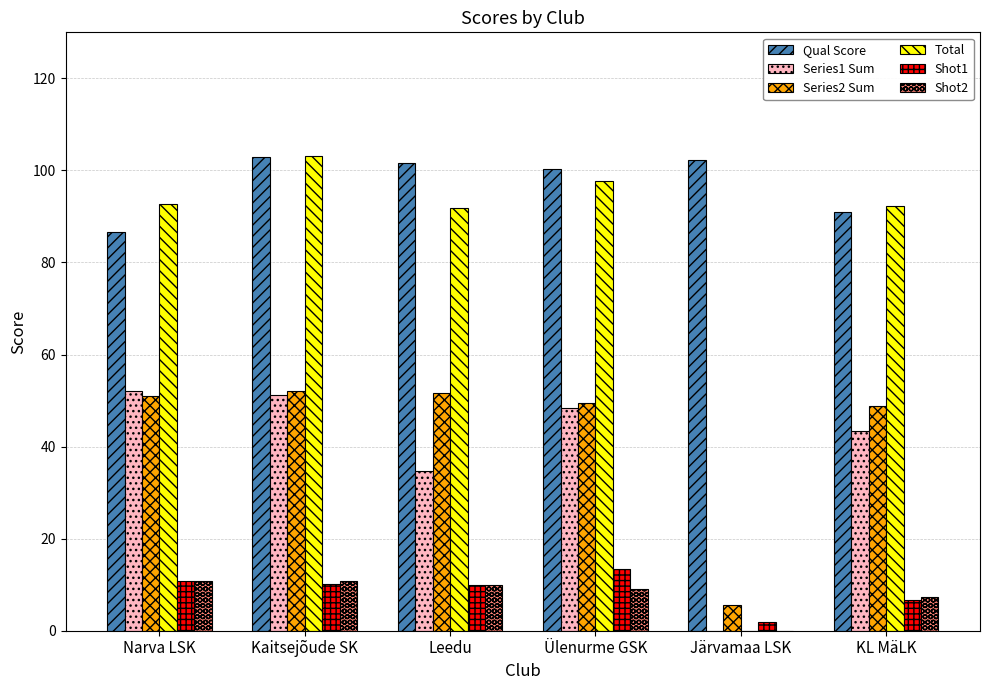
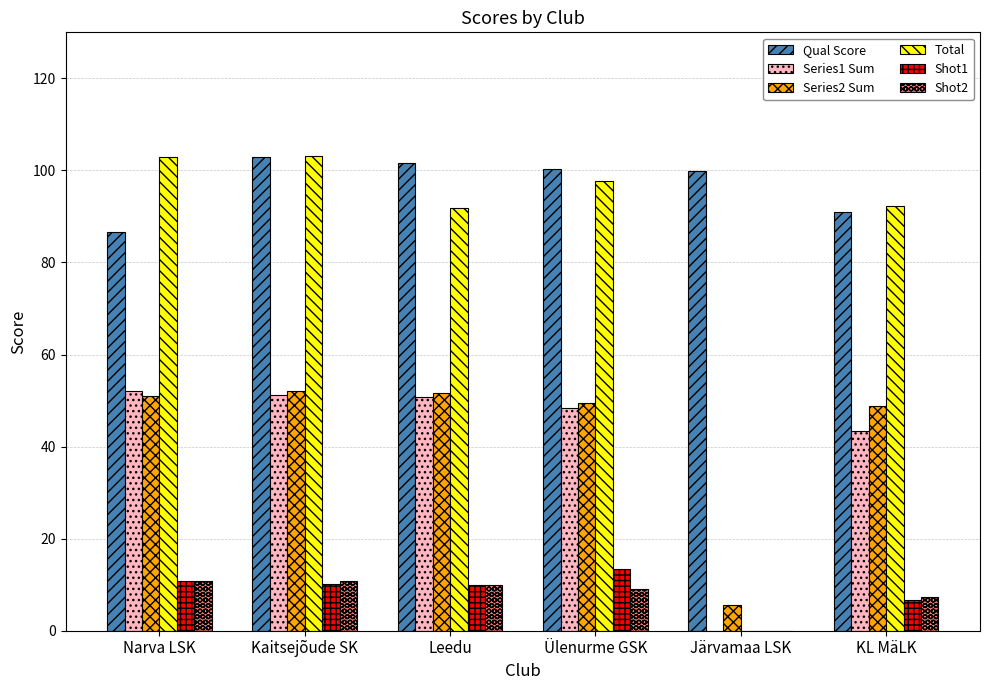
  {
    "Qual Score": {
      "Narva LSK": 87,
      "Kaitsejõude SK": 103,
      "Leedu": 102,
      "Ülenurme GSK": 100,
-     "Järvamaa LSK": 102,
+     "Järvamaa LSK": 100,
      "KL MäLK": 91
    },
    "Series1 Sum": {
      "Narva LSK": 52,
      "Kaitsejõude SK": 51,
-     "Leedu": 35,
+     "Leedu": 51,
      "Ülenurme GSK": 48,
      "Järvamaa LSK": 0,
      "KL MäLK": 43
    },
    "Series2 Sum": {
      "Narva LSK": 51,
      "Kaitsejõude SK": 52,
      "Leedu": 52,
      "Ülenurme GSK": 49,
      "Järvamaa LSK": 6,
      "KL MäLK": 49
    },
    "Total": {
-     "Narva LSK": 93,
+     "Narva LSK": 103,
      "Kaitsejõude SK": 103,
      "Leedu": 92,
      "Ülenurme GSK": 98,
      "Järvamaa LSK": 0,
      "KL MäLK": 92
    },
    "Shot1": {
      "Narva LSK": 11,
      "Kaitsejõude SK": 10,
      "Leedu": 10,
      "Ülenurme GSK": 14,
-     "Järvamaa LSK": 2,
+     "Järvamaa LSK": 0,
      "KL MäLK": 7
    },
    "Shot2": {
      "Narva LSK": 11,
      "Kaitsejõude SK": 11,
      "Leedu": 10,
      "Ülenurme GSK": 9,
      "Järvamaa LSK": 0,
      "KL MäLK": 7
    }
  }
